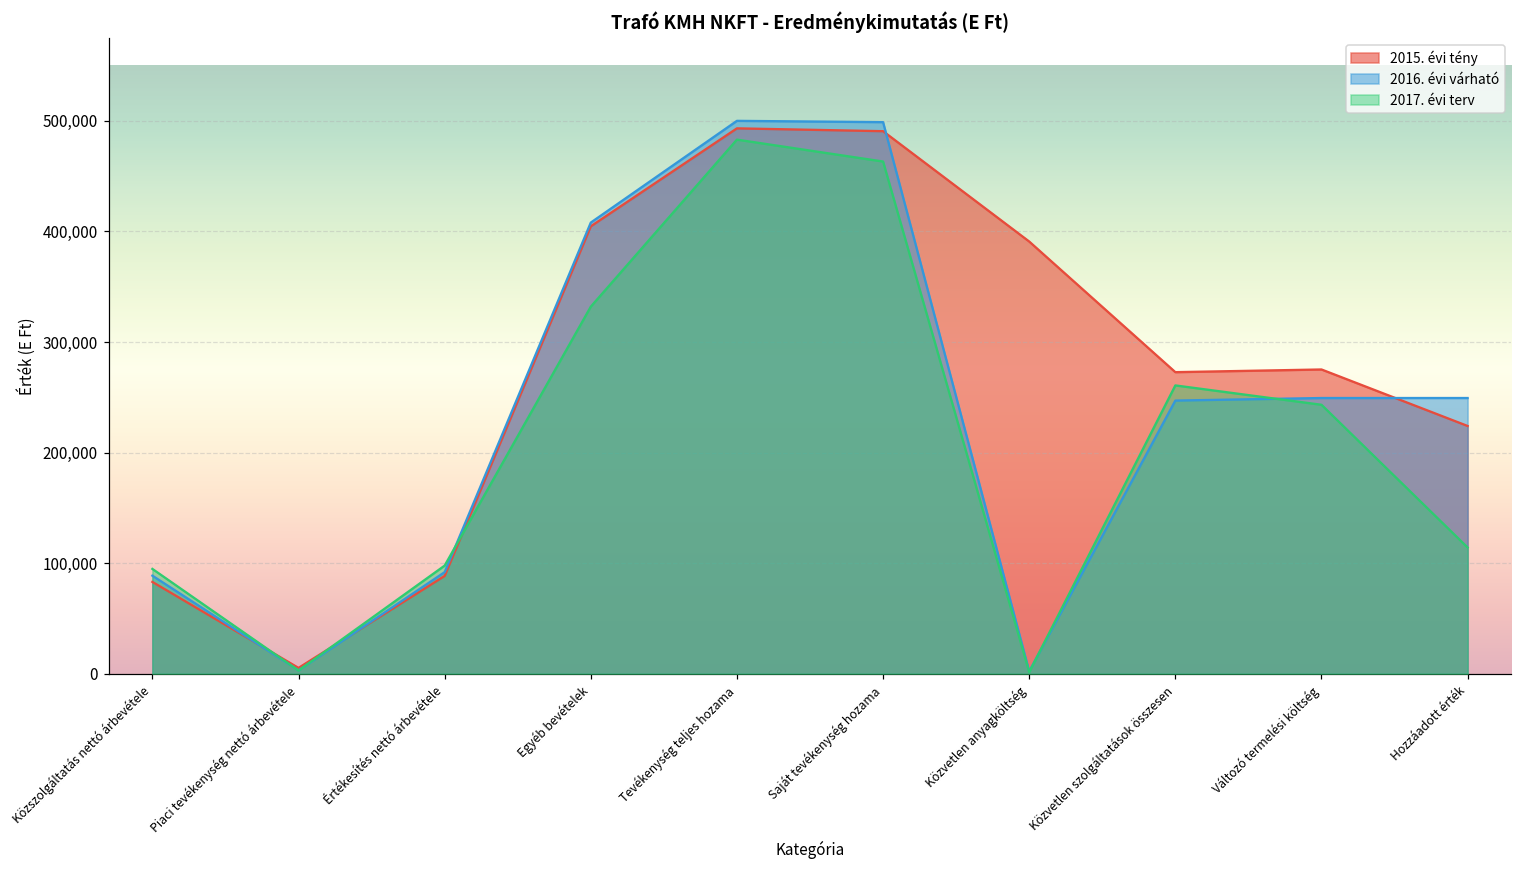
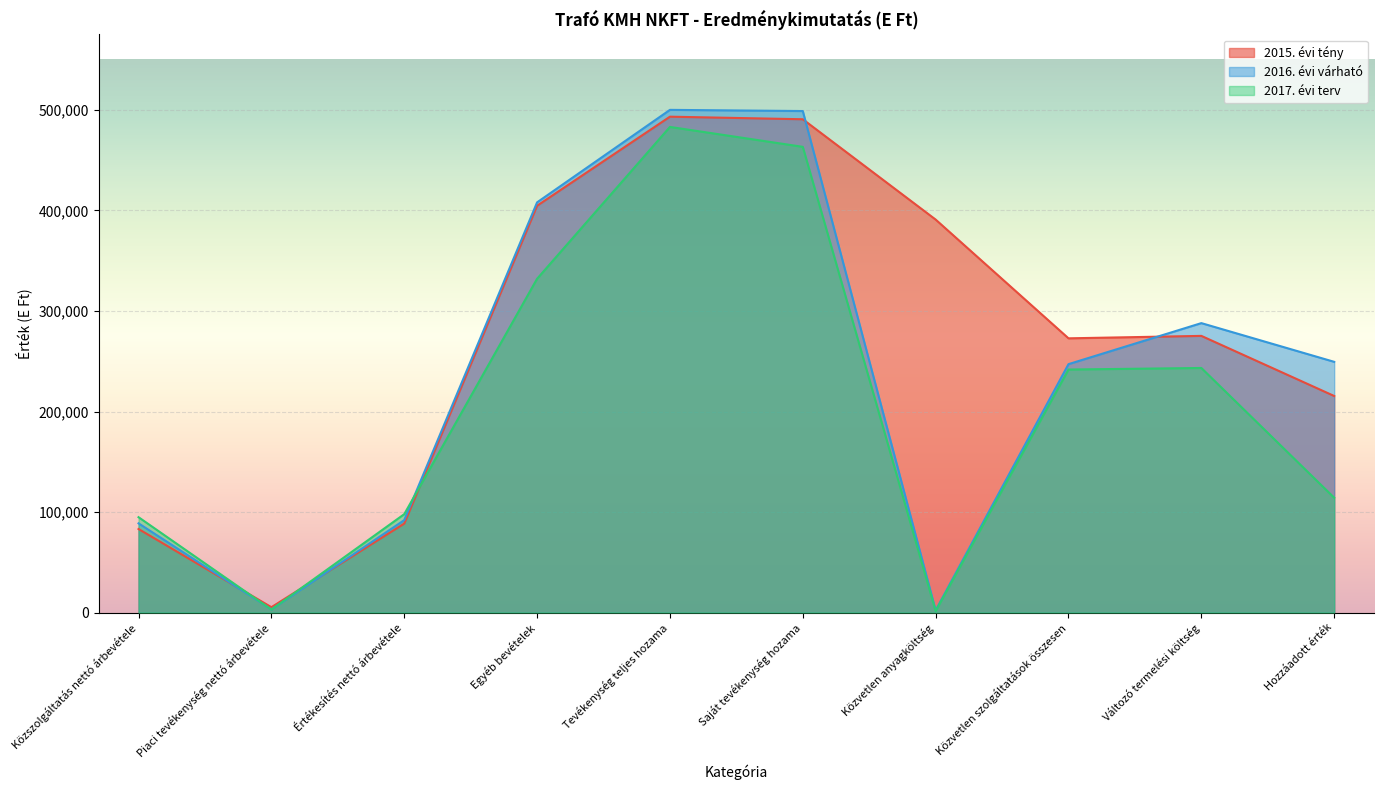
  {
    "2015. évi tény": {
      "Közszolgáltatás nettó árbevétele": "83,000",
      "Értékesítés nettó árbevétele": "89,000",
      "Egyéb bevételek": "405,000",
      "Tevékenység teljes hozama": "493,000",
      "Saját tevékenység hozama": "491,000",
      "Közvetlen anyagköltség": "391,000",
      "Közvetlen szolgáltatások összesen": "273,000",
      "Változó termelési költség": "275,000",
-     "Hozzáadott érték": "224,000"
+     "Hozzáadott érték": "215,000"
    },
    "2016. évi várható": {
      "Közszolgáltatás nettó árbevétele": "89,000",
      "Értékesítés nettó árbevétele": "92,000",
      "Egyéb bevételek": "408,000",
      "Tevékenység teljes hozama": "500,000",
      "Saját tevékenység hozama": "499,000",
      "Közvetlen szolgáltatások összesen": "247,000",
-     "Változó termelési költség": "249,000",
+     "Változó termelési költség": "288,000",
      "Hozzáadott érték": "249,000"
    },
    "2017. évi terv": {
      "Közszolgáltatás nettó árbevétele": "95,000",
      "Értékesítés nettó árbevétele": "98,000",
      "Egyéb bevételek": "332,000",
      "Tevékenység teljes hozama": "483,000",
      "Saját tevékenység hozama": "463,000",
-     "Közvetlen szolgáltatások összesen": "261,000",
+     "Közvetlen szolgáltatások összesen": "242,000",
      "Változó termelési költség": "243,000",
      "Hozzáadott érték": "114,000"
    }
  }
